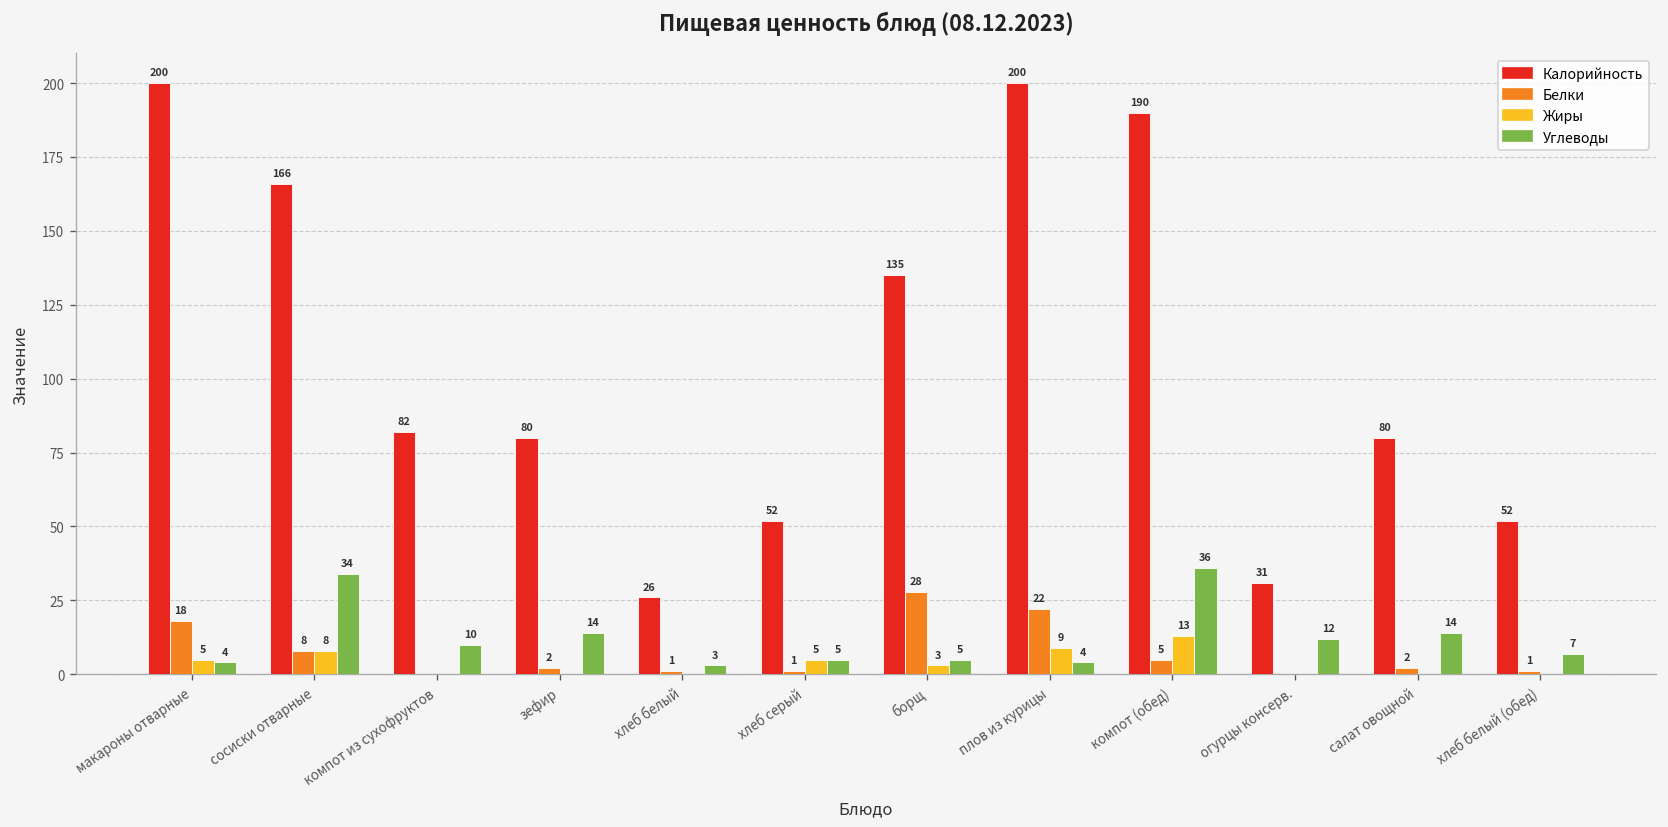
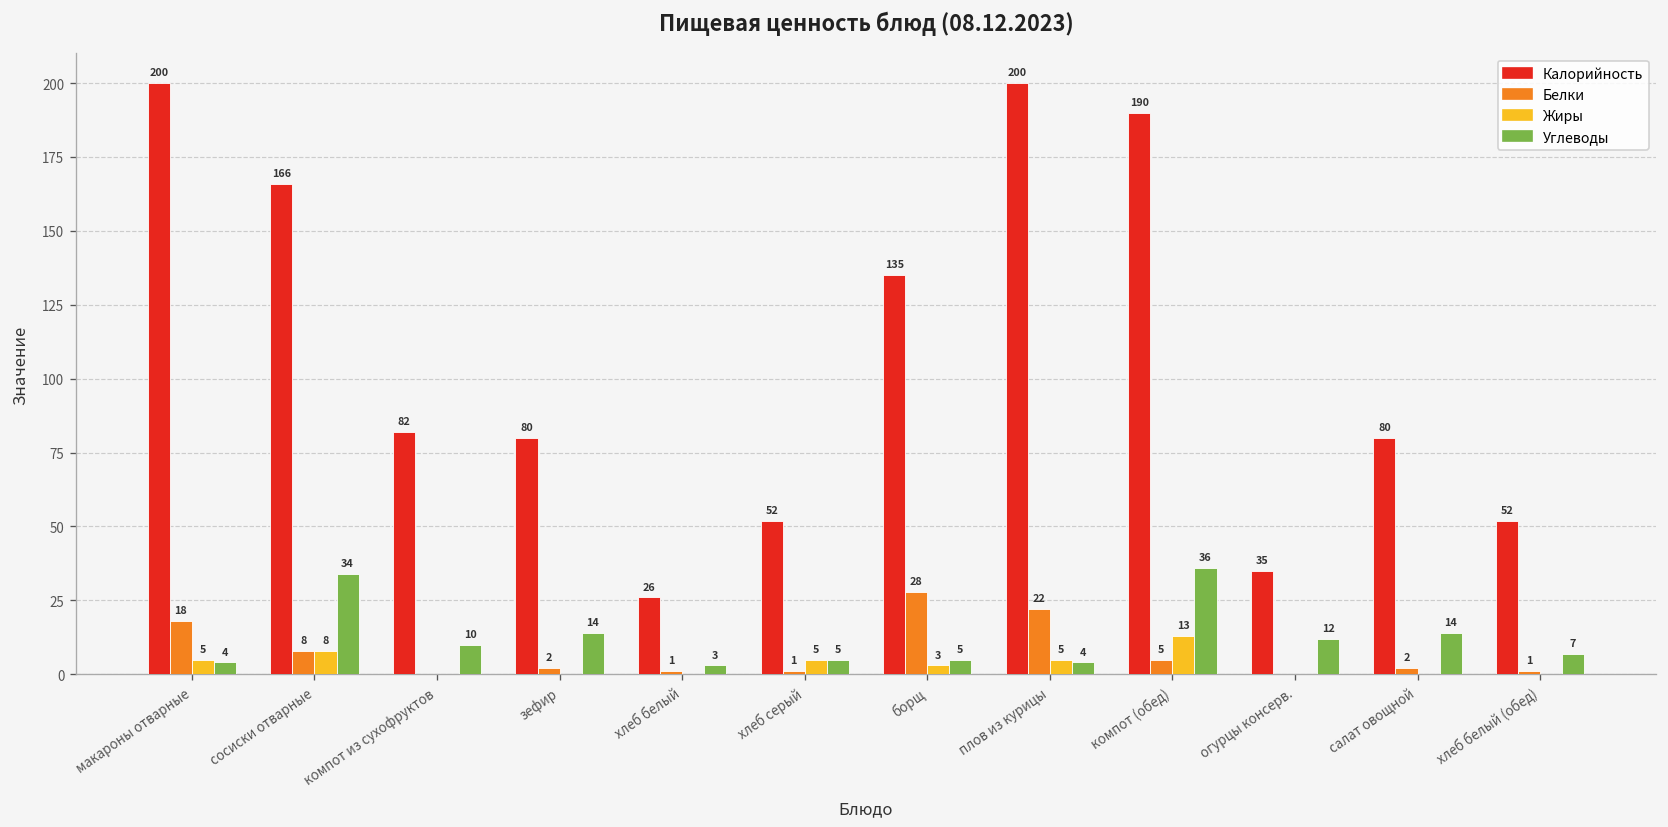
  {
    "Калорийность": {
      "макароны отварные": 200,
      "сосиски отварные": 166,
      "компот из сухофруктов": 82,
      "зефир": 80,
      "хлеб белый": 26,
      "хлеб серый": 52,
      "борщ": 135,
      "плов из курицы": 200,
      "компот (обед)": 190,
-     "огурцы консерв.": 31,
+     "огурцы консерв.": 35,
      "салат овощной": 80,
      "хлеб белый (обед)": 52
    },
    "Белки": {
      "макароны отварные": 18,
      "сосиски отварные": 8,
      "зефир": 2,
      "хлеб белый": 1,
      "хлеб серый": 1,
      "борщ": 28,
      "плов из курицы": 22,
      "компот (обед)": 5,
      "салат овощной": 2,
      "хлеб белый (обед)": 1
    },
    "Жиры": {
      "макароны отварные": 5,
      "сосиски отварные": 8,
      "хлеб серый": 5,
      "борщ": 3,
-     "плов из курицы": 9,
+     "плов из курицы": 5,
      "компот (обед)": 13
    },
    "Углеводы": {
      "макароны отварные": 4,
      "сосиски отварные": 34,
      "компот из сухофруктов": 10,
      "зефир": 14,
      "хлеб белый": 3,
      "хлеб серый": 5,
      "борщ": 5,
      "плов из курицы": 4,
      "компот (обед)": 36,
      "огурцы консерв.": 12,
      "салат овощной": 14,
      "хлеб белый (обед)": 7
    }
  }
